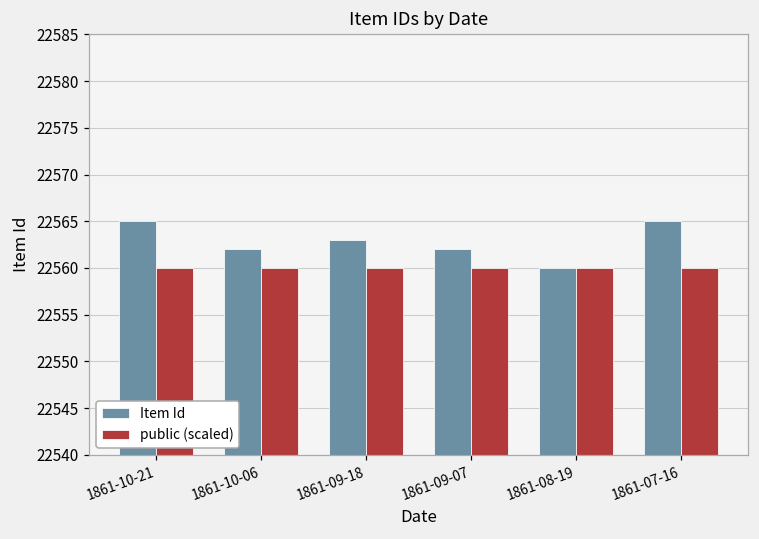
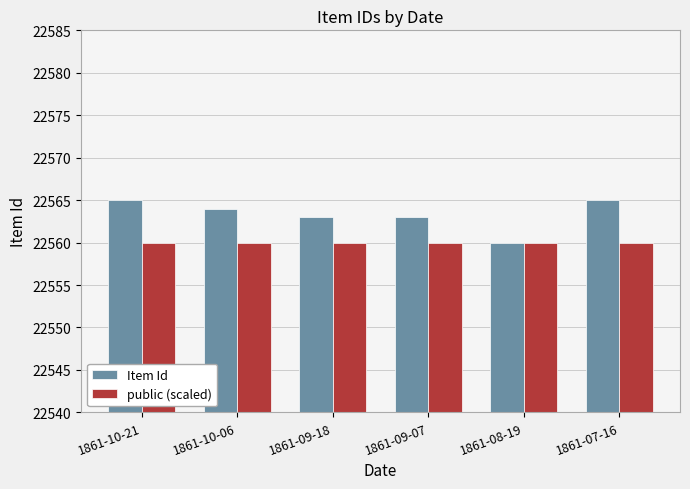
  {
    "Item Id": {
      "1861-10-21": 22565,
-     "1861-10-06": 22562,
+     "1861-10-06": 22564,
      "1861-09-18": 22563,
-     "1861-09-07": 22562,
+     "1861-09-07": 22563,
      "1861-08-19": 22560,
      "1861-07-16": 22565
    },
    "public (scaled)": {
      "1861-10-21": 22560,
      "1861-10-06": 22560,
      "1861-09-18": 22560,
      "1861-09-07": 22560,
      "1861-08-19": 22560,
      "1861-07-16": 22560
    }
  }
